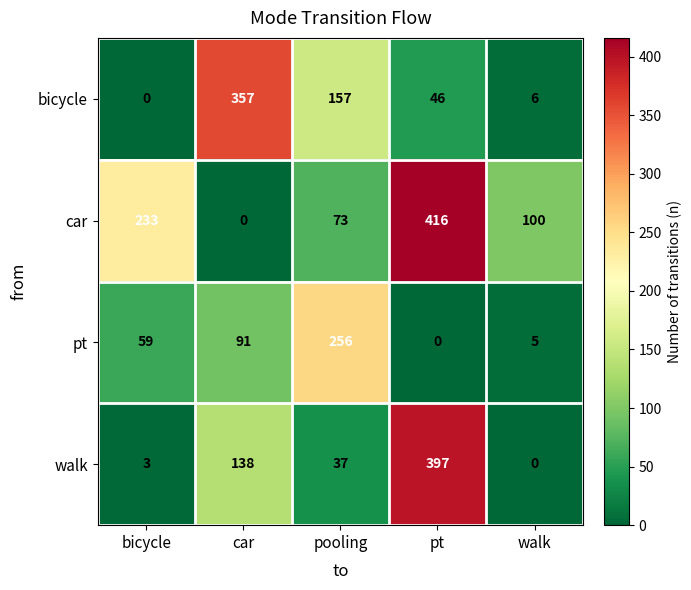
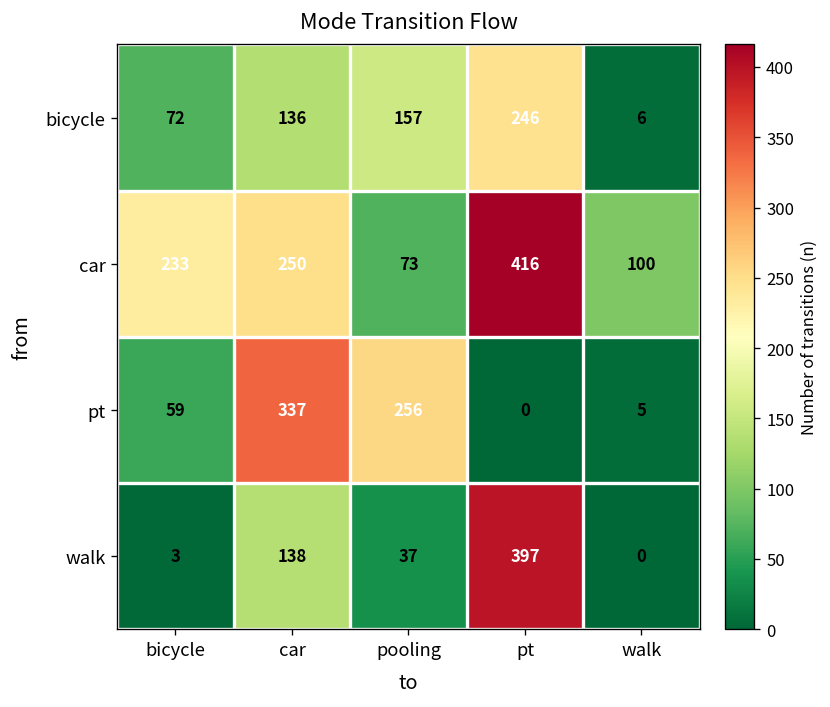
  {
    "bicycle": {
-     "bicycle": 0,
-     "car": 357,
+     "bicycle": 72,
+     "car": 136,
      "pooling": 157,
-     "pt": 46,
+     "pt": 246,
      "walk": 6
    },
    "car": {
      "bicycle": 233,
-     "car": 0,
+     "car": 250,
      "pooling": 73,
      "pt": 416,
      "walk": 100
    },
    "pt": {
      "bicycle": 59,
-     "car": 91,
+     "car": 337,
      "pooling": 256,
      "pt": 0,
      "walk": 5
    },
    "walk": {
      "bicycle": 3,
      "car": 138,
      "pooling": 37,
      "pt": 397,
      "walk": 0
    }
  }
